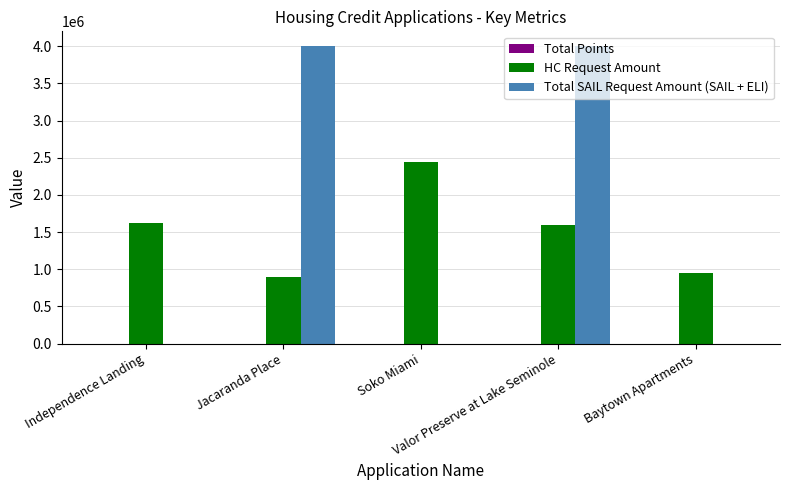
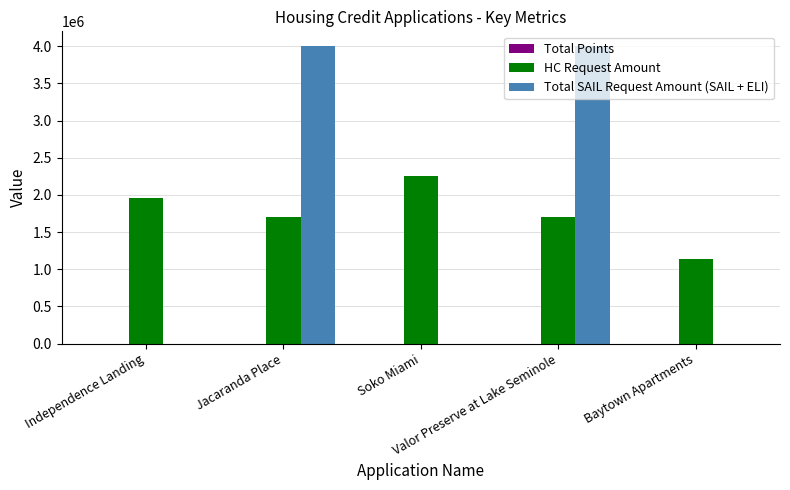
  {
    "HC Request Amount": {
-     "Independence Landing": 1600000,
-     "Jacaranda Place": 900000,
-     "Soko Miami": 2400000,
-     "Valor Preserve at Lake Seminole": 1600000,
-     "Baytown Apartments": 900000
+     "Independence Landing": 2000000,
+     "Jacaranda Place": 1700000,
+     "Soko Miami": 2200000,
+     "Valor Preserve at Lake Seminole": 1700000,
+     "Baytown Apartments": 1100000
    },
    "Total SAIL Request Amount (SAIL + ELI)": {
      "Independence Landing": 0,
      "Jacaranda Place": 4000000,
      "Soko Miami": 0,
      "Baytown Apartments": 0
    }
  }
